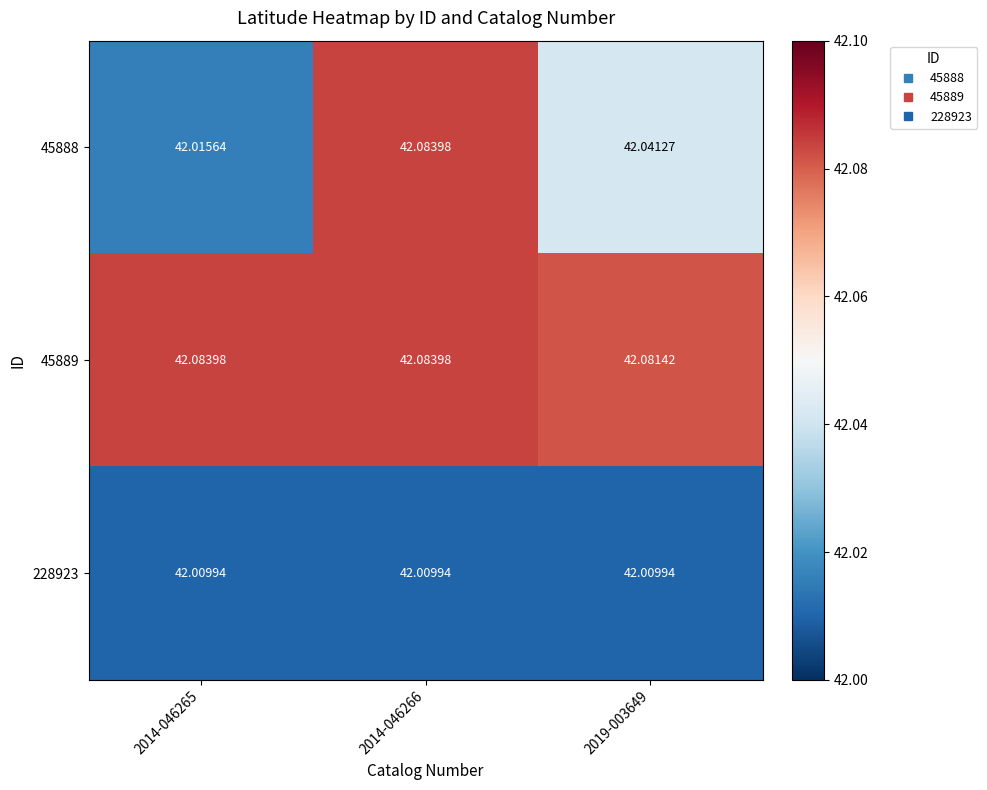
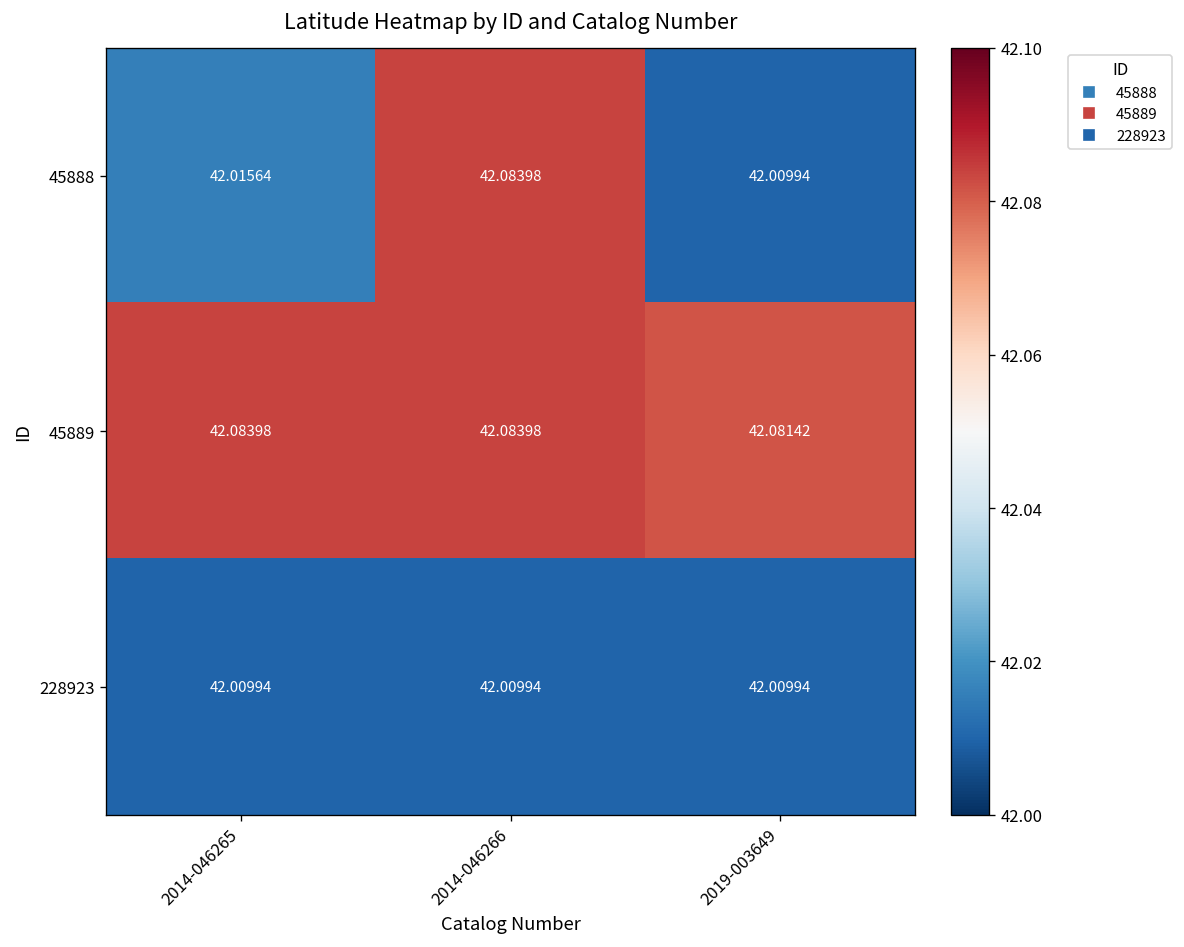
  {
    "45888": {
      "2014-046265": 42.01564,
      "2014-046266": 42.08398,
-     "2019-003649": 42.04127
+     "2019-003649": 42.00994
    },
    "45889": {
      "2014-046265": 42.08398,
      "2014-046266": 42.08398,
      "2019-003649": 42.08142
    },
    "228923": {
      "2014-046265": 42.00994,
      "2014-046266": 42.00994,
      "2019-003649": 42.00994
    }
  }
